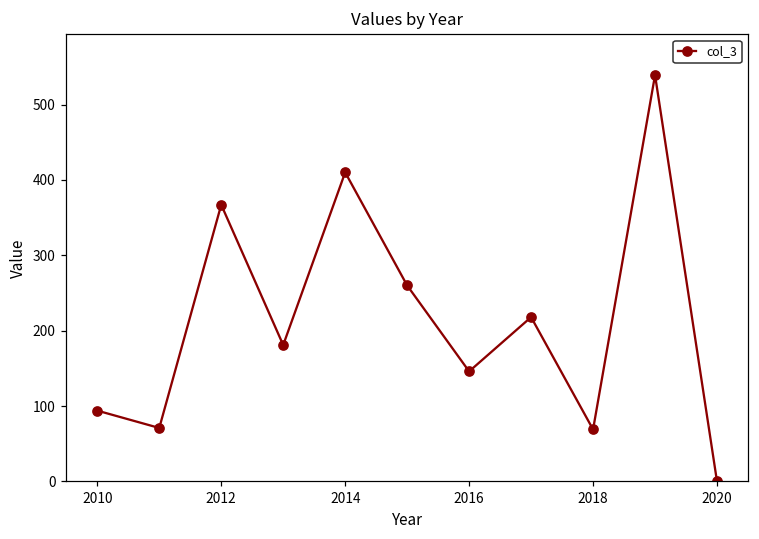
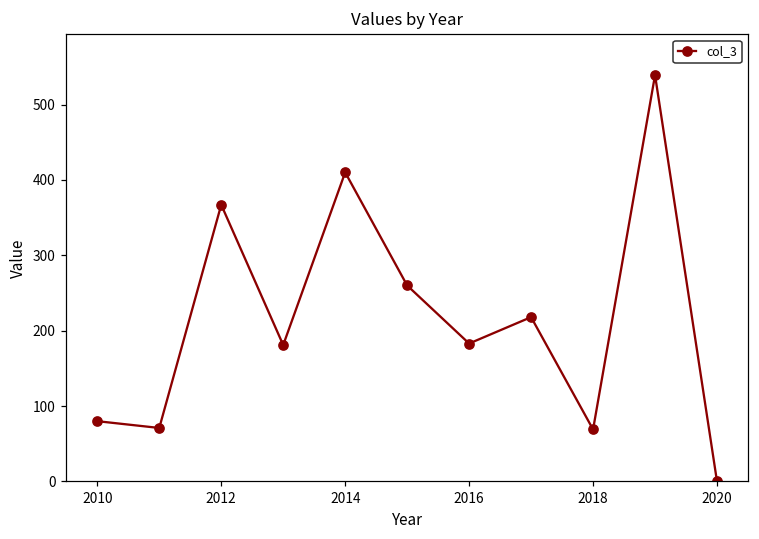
  {
-   "2010": 90,
+   "2010": 80,
    "2012": 370,
    "2014": 410,
-   "2016": 150,
+   "2016": 180,
    "2018": 70,
    "2020": 0
  }
